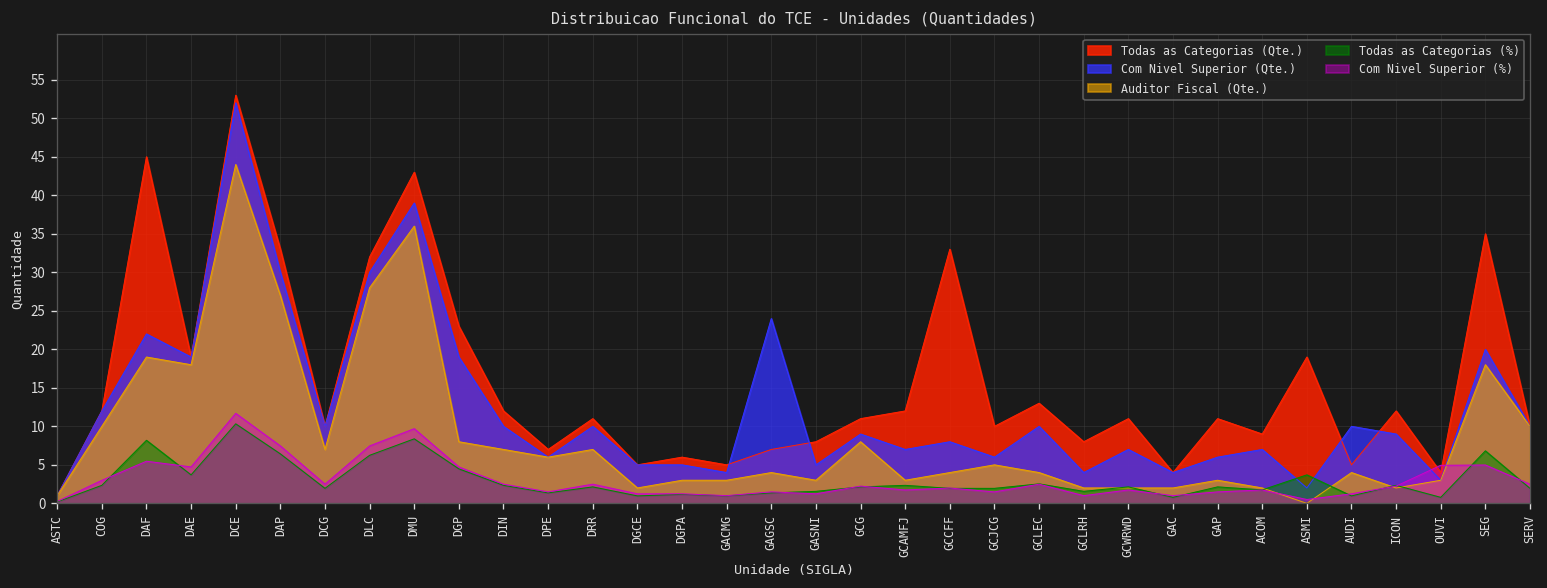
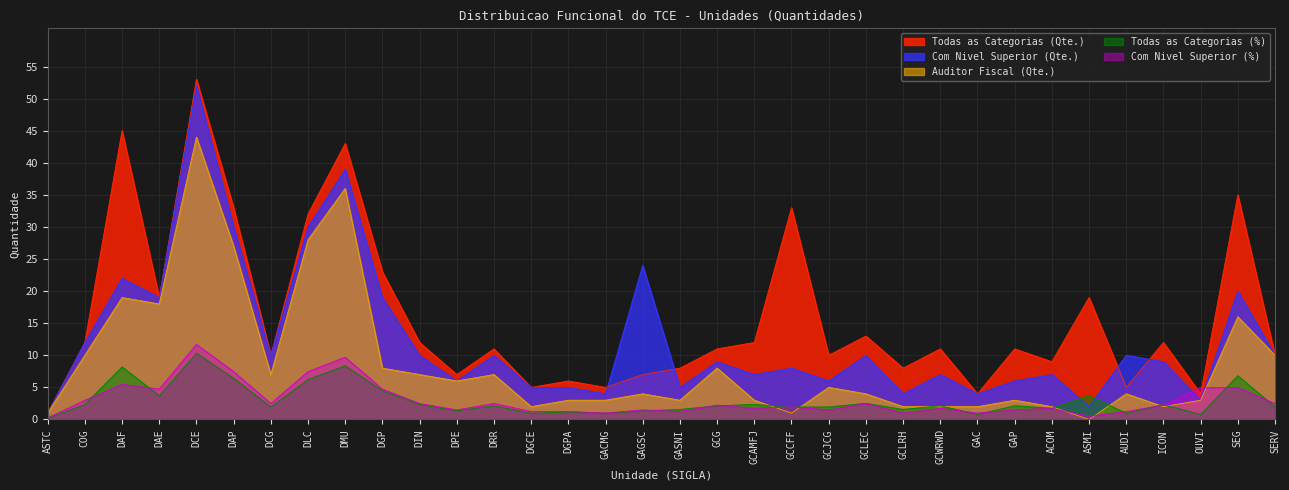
  {
    "Todas as Categorias (Qte.)": {
      "DAF": 45,
      "DCE": 53,
      "DAP": 33,
      "DLC": 32,
      "DMU": 43,
      "DGP": 23,
      "DIN": 12,
      "DPE": 7,
      "DRR": 11,
      "DGPA": 6,
      "GACMG": 5,
      "GAGSC": 7,
      "GASNI": 8,
      "GCG": 11,
      "GCAMFJ": 12,
      "GCCFF": 33,
      "GCJCG": 10,
      "GCLEC": 13,
      "GCLRH": 8,
      "GCWRWD": 11,
      "GAP": 11,
      "ACOM": 9,
      "ASMI": 19,
      "AUDI": 5,
      "ICON": 12,
      "OUVI": 4,
      "SEG": 35
    },
    "Com Nivel Superior (Qte.)": {
      "DAF": 22,
      "DCE": 52,
      "DAP": 30,
      "DLC": 30,
      "DMU": 39,
      "DGP": 19,
      "DIN": 10,
      "DRR": 10,
      "DGPA": 5,
      "GACMG": 4,
      "GAGSC": 24,
      "GASNI": 5,
      "GCG": 9,
      "GCAMFJ": 7,
      "GCCFF": 8,
      "GCJCG": 6,
      "GCLEC": 10,
      "GCLRH": 4,
      "GCWRWD": 7,
      "GAP": 6,
      "ACOM": 7,
      "ASMI": 2,
      "AUDI": 10,
      "ICON": 9,
      "SEG": 20
    },
    "Auditor Fiscal (Qte.)": {
      "COG": 10,
      "DAF": 19,
      "DAE": 18,
      "DCE": 44,
      "DAP": 27,
      "DCG": 7,
      "DLC": 28,
      "DMU": 36,
      "DGP": 8,
      "DIN": 7,
      "DRR": 7,
      "DGCE": 2,
      "DGPA": 3,
      "GACMG": 3,
      "GAGSC": 4,
      "GASNI": 3,
      "GCG": 8,
      "GCAMFJ": 3,
-     "GCCFF": 4,
+     "GCCFF": 1,
      "GCJCG": 5,
      "GCLEC": 4,
      "GCLRH": 2,
      "GAC": 2,
      "GAP": 3,
      "ASMI": 0,
      "AUDI": 4,
-     "SEG": 18
+     "SEG": 16
    },
    "Todas as Categorias (%)": {
      "COG": 2,
      "DAF": 8,
      "DAE": 4,
      "DCE": 10,
      "DAP": 6,
      "DCG": 2,
      "DLC": 6,
      "DMU": 8,
      "GCAMFJ": 2,
      "GCJCG": 2,
      "GCLRH": 2,
      "GAP": 2,
      "ASMI": 4,
      "OUVI": 1,
      "SEG": 7,
      "SERV": 2
    },
    "Com Nivel Superior (%)": {
      "COG": 3,
      "DAF": 5,
      "DAE": 5,
      "DCE": 12,
      "DAP": 7,
      "DCG": 2,
      "DLC": 7,
      "DMU": 10,
      "GCAMFJ": 2,
      "GCJCG": 1,
      "GCLRH": 1,
      "GAP": 1,
      "ASMI": 1,
      "OUVI": 5,
      "SEG": 5,
      "SERV": 2
    }
  }
